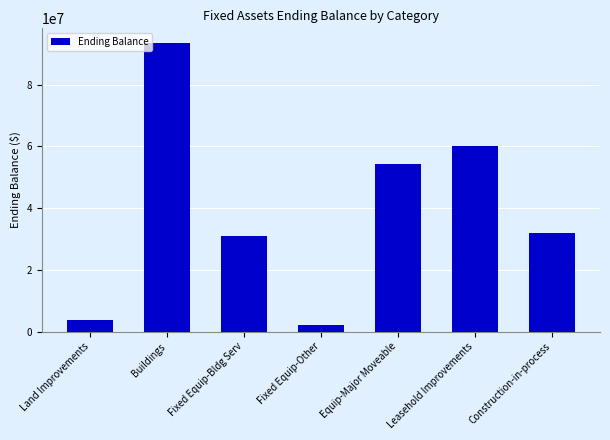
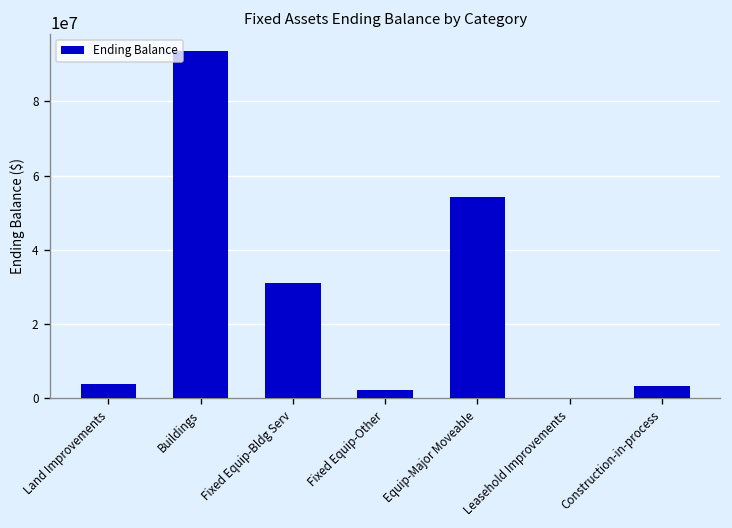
  {
    "Land Improvements": 4000000,
    "Buildings": 94000000,
    "Fixed Equip-Bldg Serv": 31000000,
    "Fixed Equip-Other": 2000000,
    "Equip-Major Moveable": 54000000,
-   "Leasehold Improvements": 60000000,
-   "Construction-in-process": 32000000
+   "Leasehold Improvements": 0,
+   "Construction-in-process": 3000000
  }
